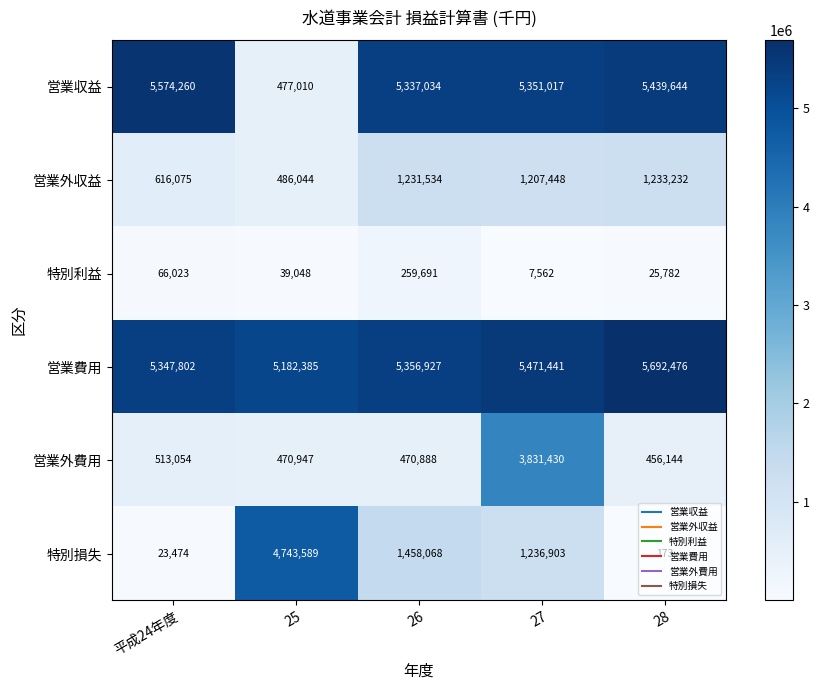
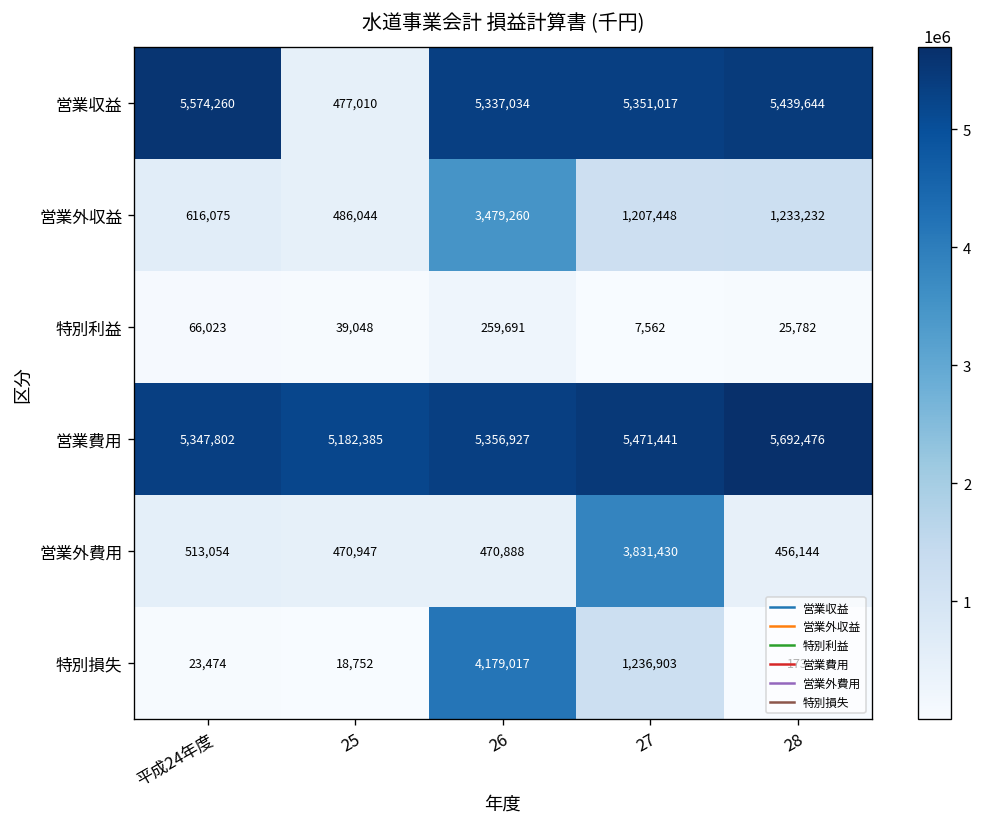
  {
    "営業収益": {
      "平成24年度": "5,574,260",
      "25": "477,010",
      "26": "5,337,034",
      "27": "5,351,017",
      "28": "5,439,644"
    },
    "営業外収益": {
      "平成24年度": "616,075",
      "25": "486,044",
-     "26": "1,231,534",
+     "26": "3,479,260",
      "27": "1,207,448",
      "28": "1,233,232"
    },
    "特別利益": {
      "平成24年度": "66,023",
      "25": "39,048",
      "26": "259,691",
      "27": "7,562",
      "28": "25,782"
    },
    "営業費用": {
      "平成24年度": "5,347,802",
      "25": "5,182,385",
      "26": "5,356,927",
      "27": "5,471,441",
      "28": "5,692,476"
    },
    "営業外費用": {
      "平成24年度": "513,054",
      "25": "470,947",
      "26": "470,888",
      "27": "3,831,430",
      "28": "456,144"
    },
    "特別損失": {
      "平成24年度": "23,474",
-     "25": "4,743,589",
-     "26": "1,458,068",
+     "25": "18,752",
+     "26": "4,179,017",
      "27": "1,236,903"
    }
  }
